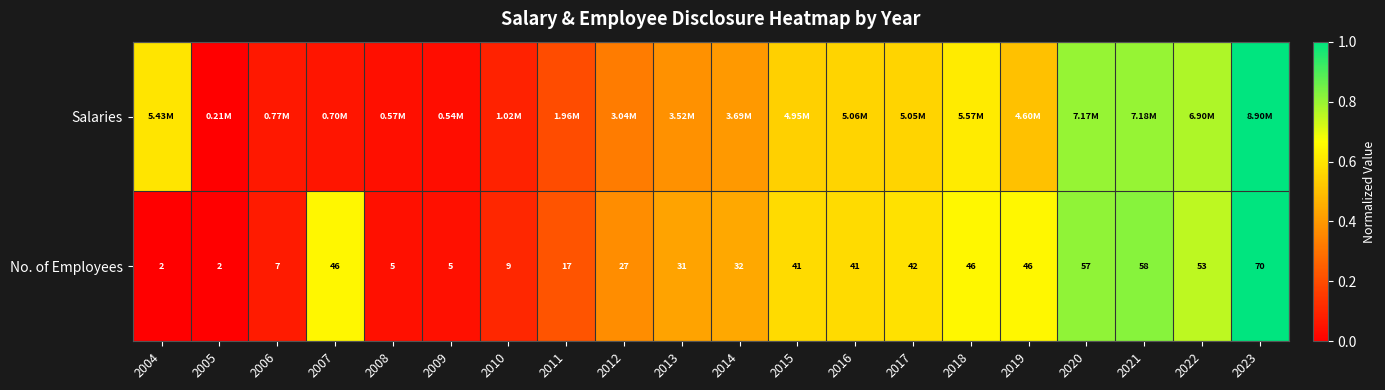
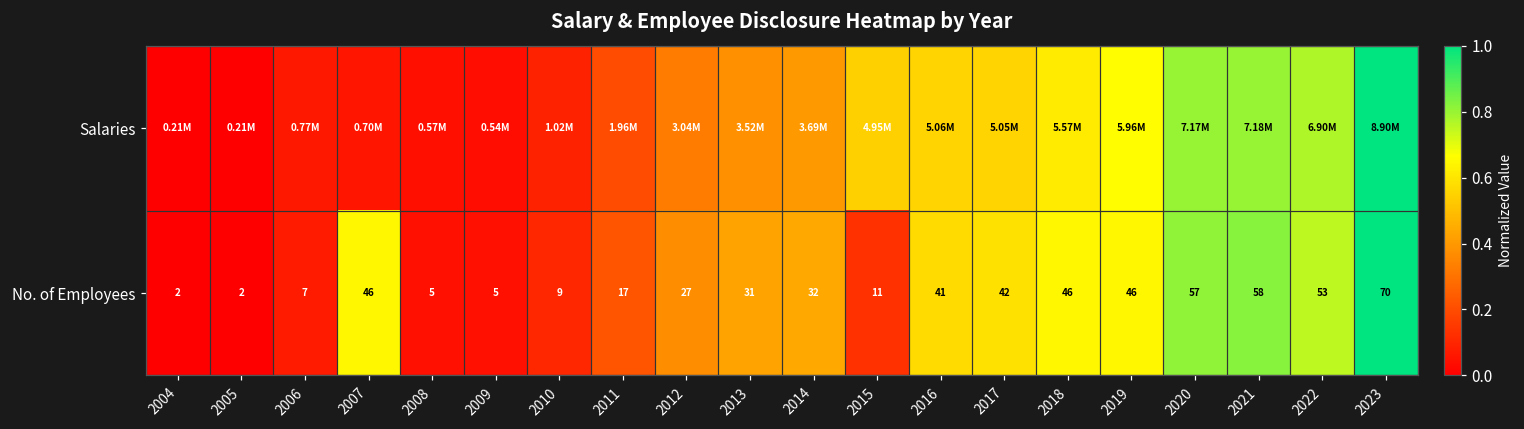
  {
    "Salaries": {
-     "2004": "5.43M",
+     "2004": "0.21M",
      "2005": "0.21M",
      "2006": "0.77M",
      "2007": "0.70M",
      "2008": "0.57M",
      "2009": "0.54M",
      "2010": "1.02M",
      "2011": "1.96M",
      "2012": "3.04M",
      "2013": "3.52M",
      "2014": "3.69M",
      "2015": "4.95M",
      "2016": "5.06M",
      "2017": "5.05M",
      "2018": "5.57M",
-     "2019": "4.60M",
+     "2019": "5.96M",
      "2020": "7.17M",
      "2021": "7.18M",
      "2022": "6.90M",
      "2023": "8.90M"
    },
    "No. of Employees": {
      "2004": "2",
      "2005": "2",
      "2006": "7",
      "2007": "46",
      "2008": "5",
      "2009": "5",
      "2010": "9",
      "2011": "17",
      "2012": "27",
      "2013": "31",
      "2014": "32",
-     "2015": "41",
+     "2015": "11",
      "2016": "41",
      "2017": "42",
      "2018": "46",
      "2019": "46",
      "2020": "57",
      "2021": "58",
      "2022": "53",
      "2023": "70"
    }
  }
